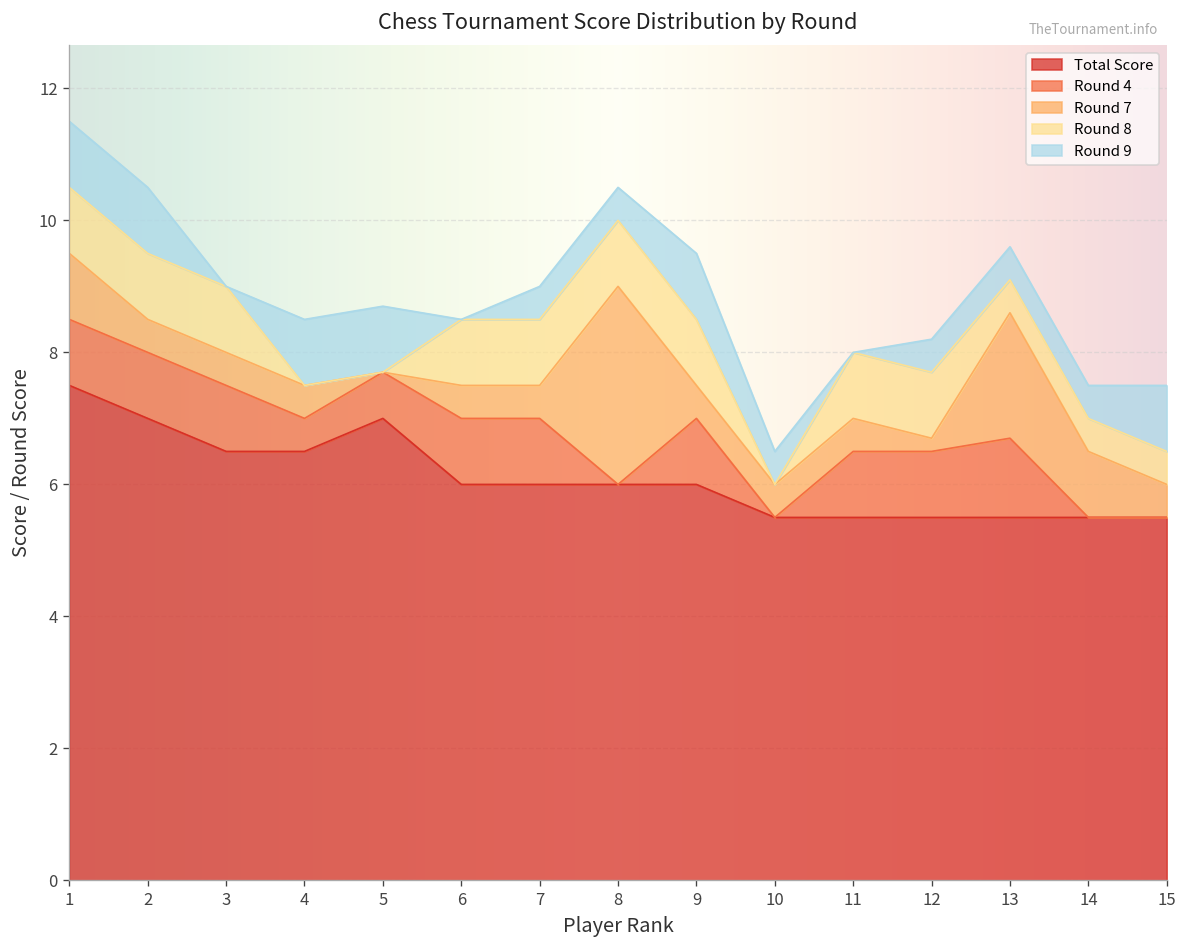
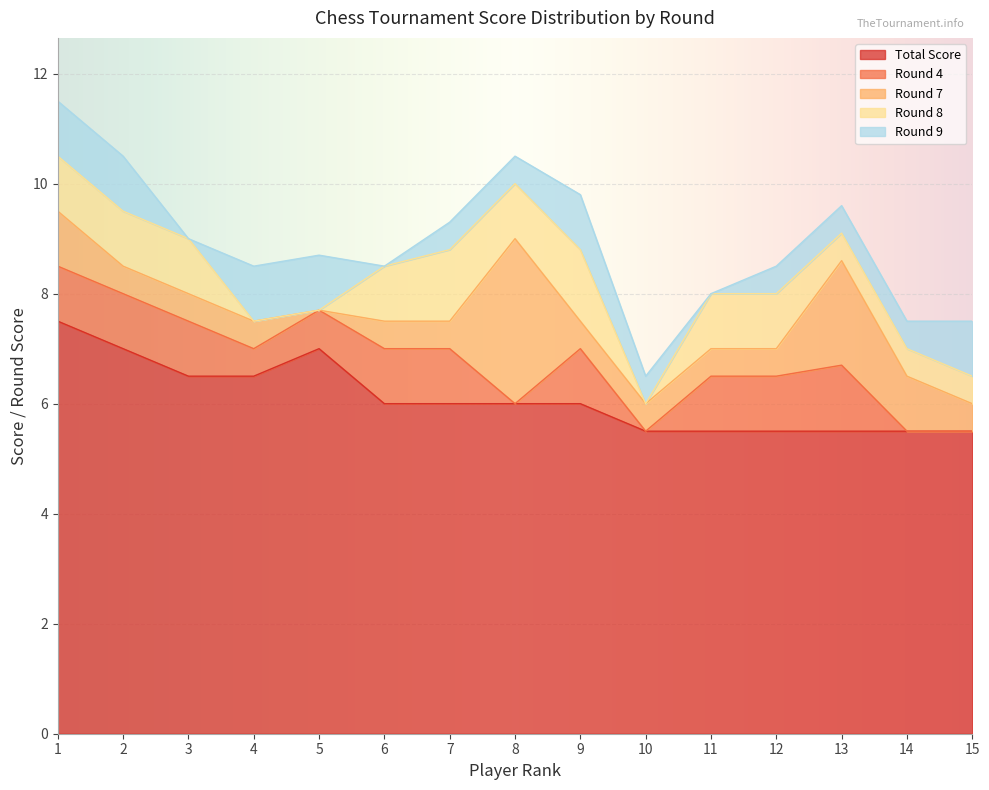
  {
    "Total Score": {
      "1": 7.5,
      "2": 7.0,
      "3": 6.5,
      "4": 6.5,
      "5": 7.0,
      "6": 6.0,
      "7": 6.0,
      "9": 6.0,
      "11": 5.5,
      "12": 5.5,
      "13": 5.5
    },
    "Round 4": {
      "1": 1.0,
      "2": 1.0,
      "3": 1.0,
      "4": 0.5,
      "6": 1.0,
      "7": 1.0,
      "9": 1.0,
      "11": 1.0,
      "12": 1.0,
      "13": 1.2
    },
    "Round 7": {
      "1": 1.0,
      "2": 0.5,
      "3": 0.5,
      "6": 0.5,
      "7": 0.5,
      "8": 3.0,
      "9": 0.5,
      "11": 0.5,
-     "12": 0.2,
+     "12": 0.5,
      "13": 1.9,
      "14": 1.0,
      "15": 0.5
    },
    "Round 8": {
      "1": 1.0,
      "2": 1.0,
-     "7": 1.0,
+     "7": 1.3,
      "8": 1.0,
-     "9": 1.0,
+     "9": 1.3,
      "12": 1.0,
      "13": 0.5,
      "14": 0.5,
      "15": 0.5
    },
    "Round 9": {
      "1": 1.0,
      "2": 1.0,
      "4": 1.0,
      "5": 1.0,
      "7": 0.5,
      "8": 0.5,
      "9": 1.0,
      "10": 0.5,
      "12": 0.5,
      "13": 0.5,
      "14": 0.5,
      "15": 1.0
    }
  }
